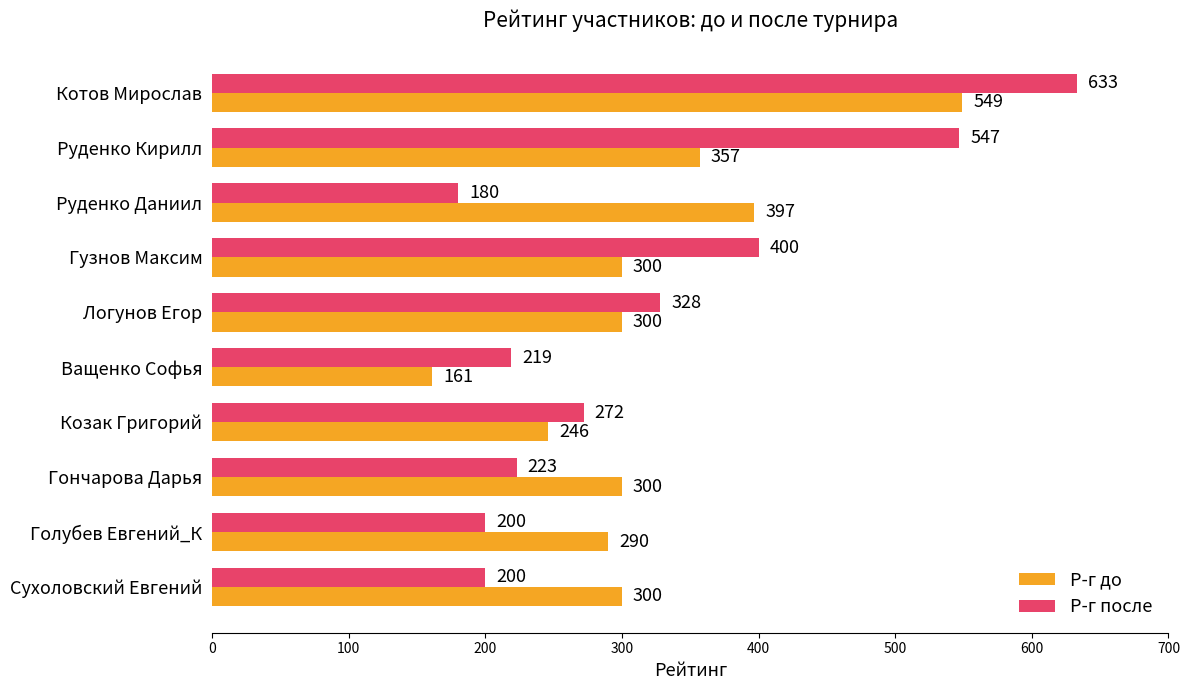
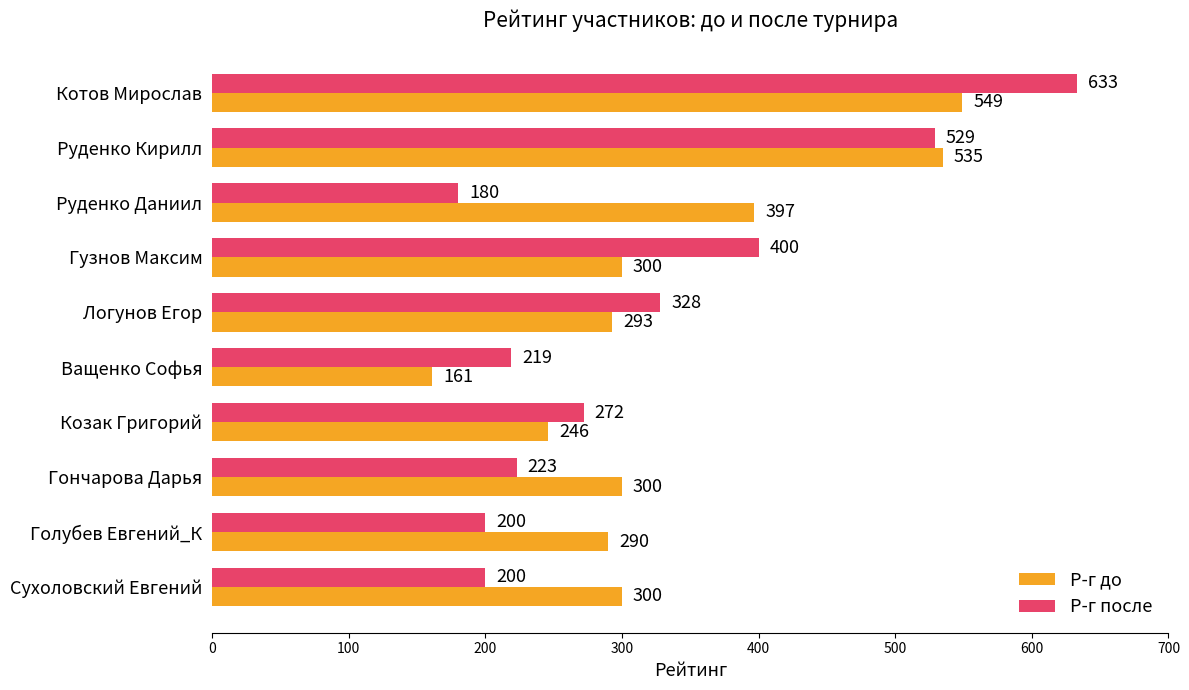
  {
    "Р-г до": {
      "Котов Мирослав": 549,
-     "Руденко Кирилл": 357,
+     "Руденко Кирилл": 535,
      "Руденко Даниил": 397,
      "Гузнов Максим": 300,
-     "Логунов Егор": 300,
+     "Логунов Егор": 293,
      "Ващенко Софья": 161,
      "Козак Григорий": 246,
      "Гончарова Дарья": 300,
      "Голубев Евгений_К": 290,
      "Сухоловский Евгений": 300
    },
    "Р-г после": {
      "Котов Мирослав": 633,
-     "Руденко Кирилл": 547,
+     "Руденко Кирилл": 529,
      "Руденко Даниил": 180,
      "Гузнов Максим": 400,
      "Логунов Егор": 328,
      "Ващенко Софья": 219,
      "Козак Григорий": 272,
      "Гончарова Дарья": 223,
      "Голубев Евгений_К": 200,
      "Сухоловский Евгений": 200
    }
  }
